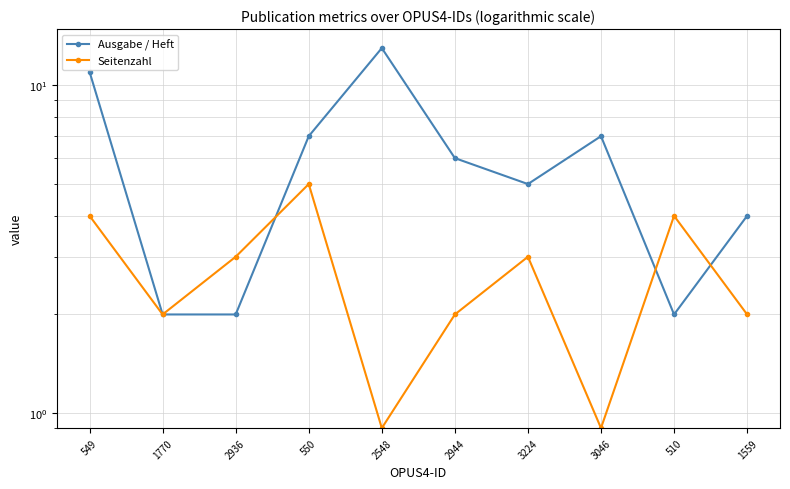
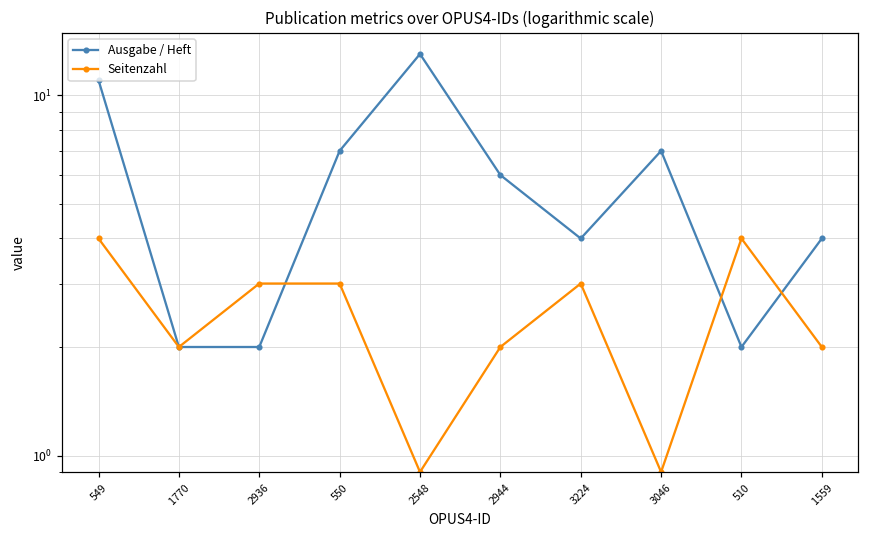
  {
    "Ausgabe / Heft": {
      "549": 11,
      "2936": 2,
      "550": 7,
      "2548": 13,
      "2944": 6,
-     "3224": 5,
+     "3224": 4,
      "3046": 7,
      "510": 2,
      "1559": 4
    },
    "Seitenzahl": {
      "549": 4,
      "2936": 3,
-     "550": 5,
+     "550": 3,
      "2548": 0.90,
      "2944": 2,
      "3224": 3,
      "3046": 0.90,
      "510": 4,
      "1559": 2
    }
  }
